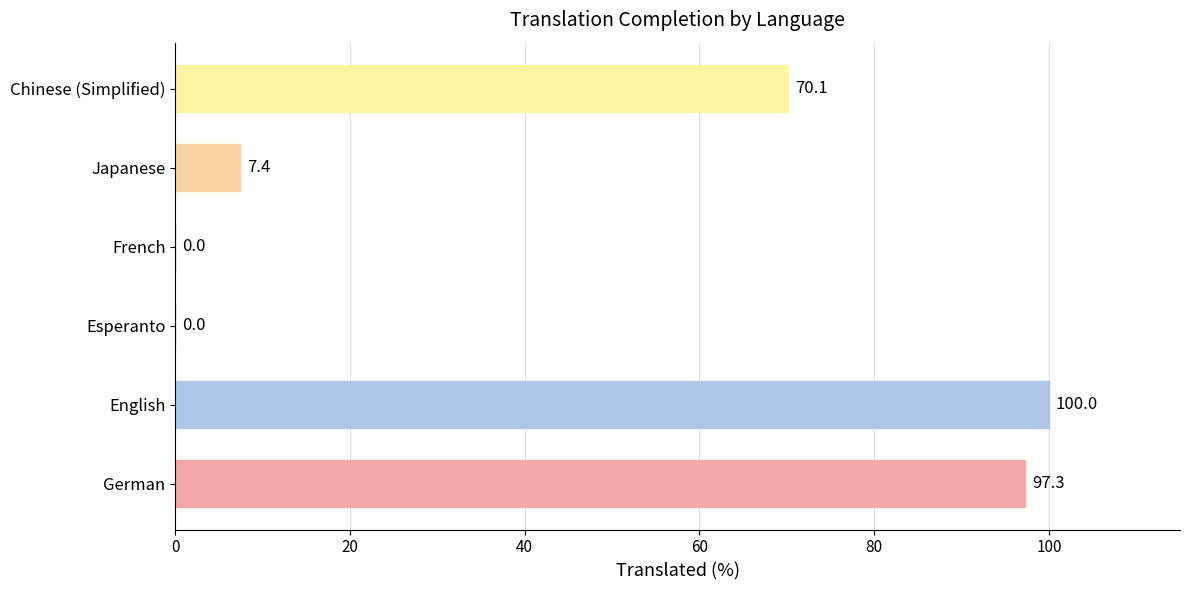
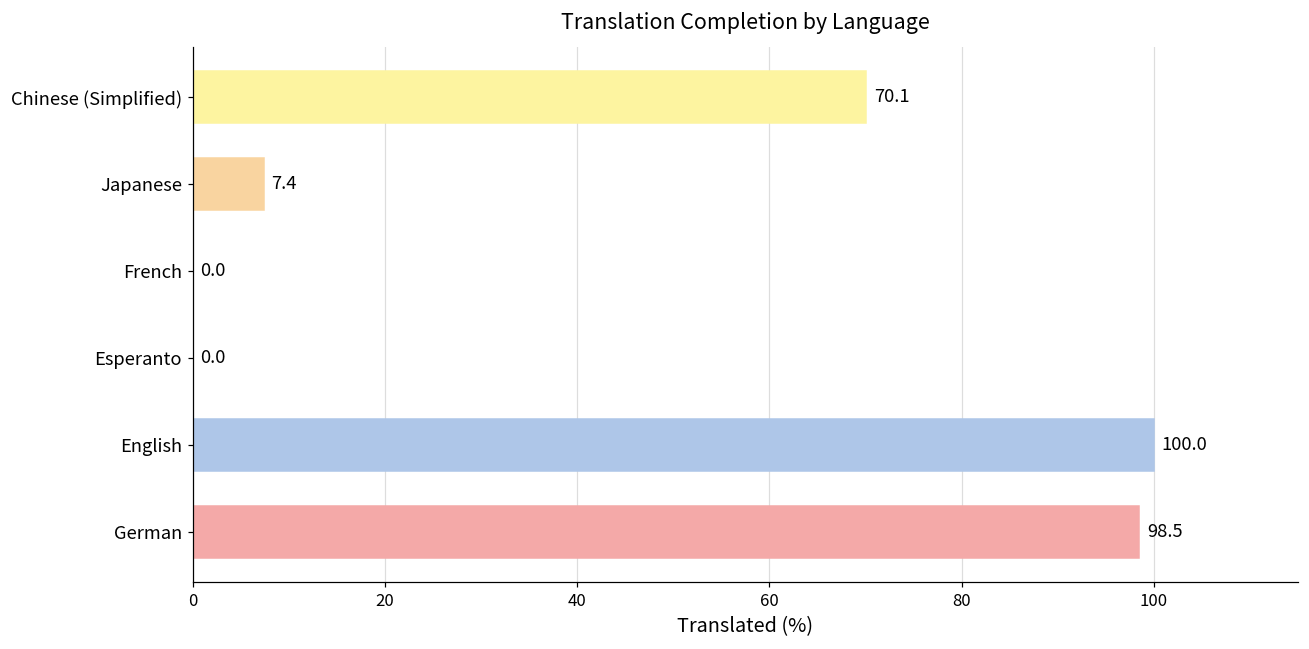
  {
    "Chinese (Simplified)": 70.1,
    "Japanese": 7.4,
    "French": 0.0,
    "Esperanto": 0.0,
    "English": 100.0,
-   "German": 97.3
+   "German": 98.5
  }
